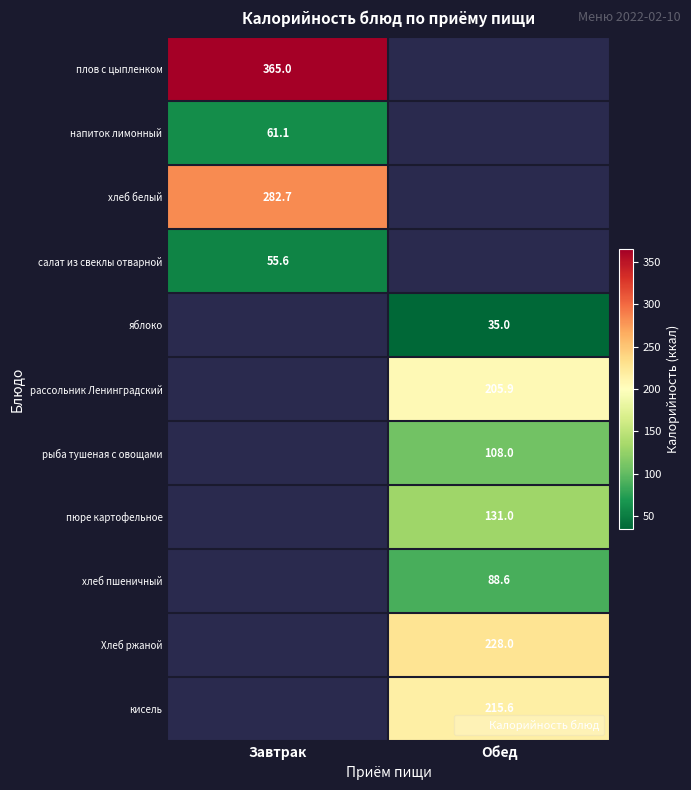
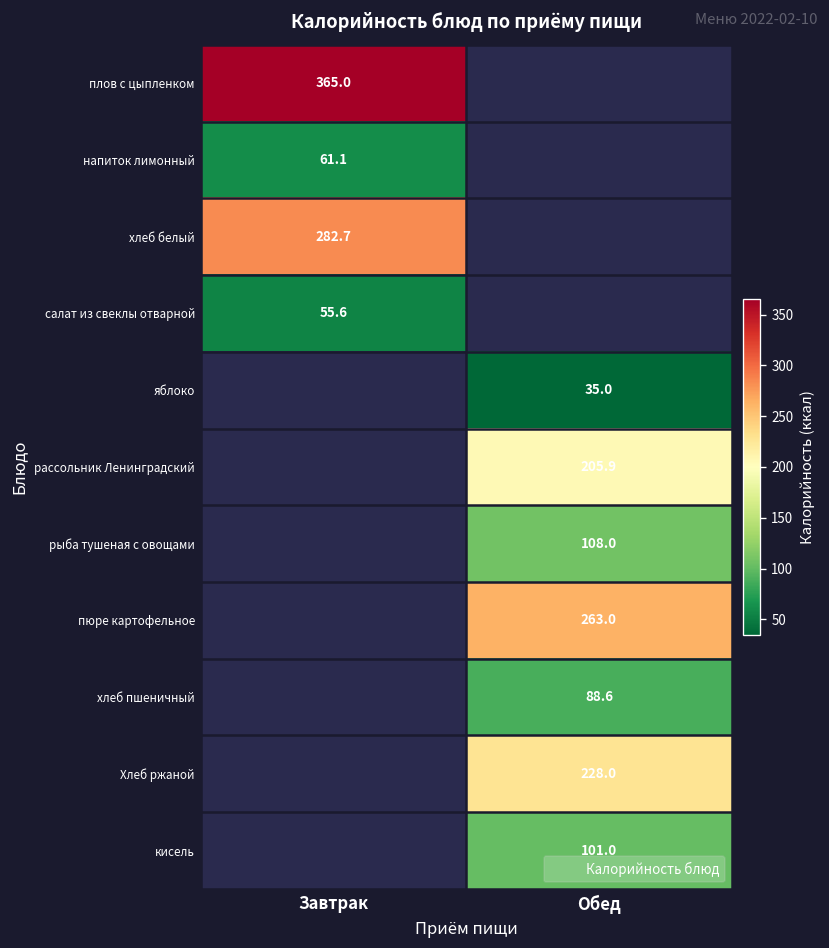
  {
    "плов с цыпленком": {
      "Завтрак": 365.0
    },
    "напиток лимонный": {
      "Завтрак": 61.1
    },
    "хлеб белый": {
      "Завтрак": 282.7
    },
    "салат из свеклы отварной": {
      "Завтрак": 55.6
    },
    "яблоко": {
      "Обед": 35.0
    },
    "рассольник Ленинградский": {
      "Обед": 205.9
    },
    "рыба тушеная с овощами": {
      "Обед": 108.0
    },
    "пюре картофельное": {
-     "Обед": 131.0
+     "Обед": 263.0
    },
    "хлеб пшеничный": {
      "Обед": 88.6
    },
    "Хлеб ржаной": {
      "Обед": 228.0
    },
    "кисель": {
-     "Обед": 215.6
+     "Обед": 101.0
    }
  }
